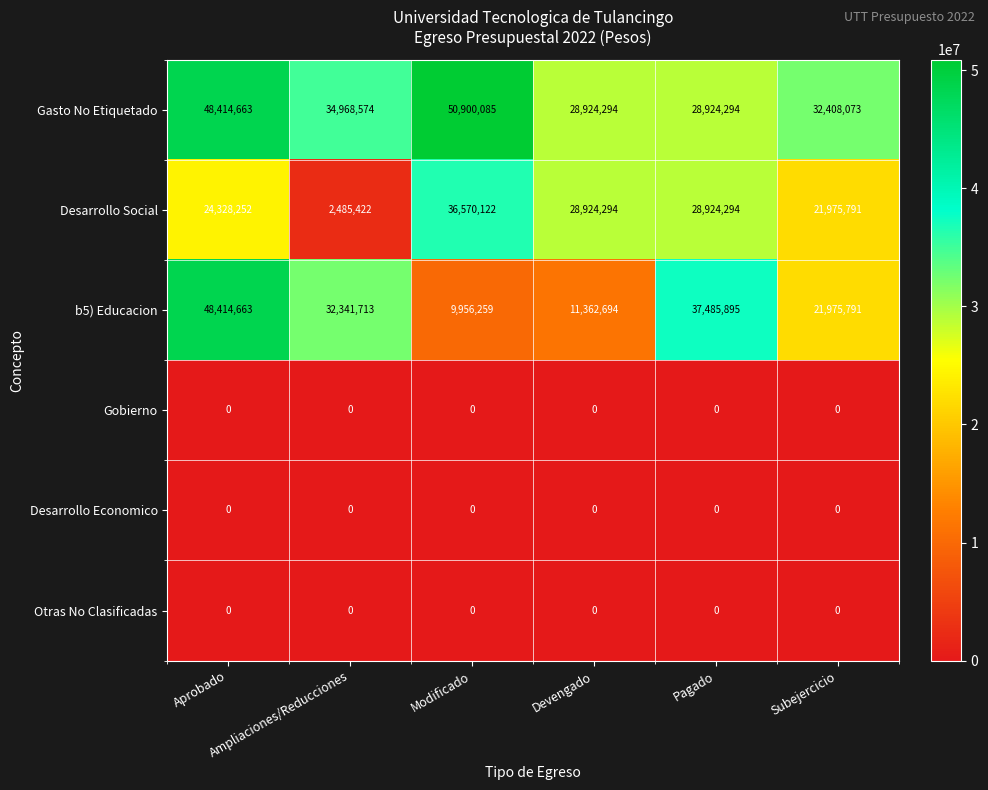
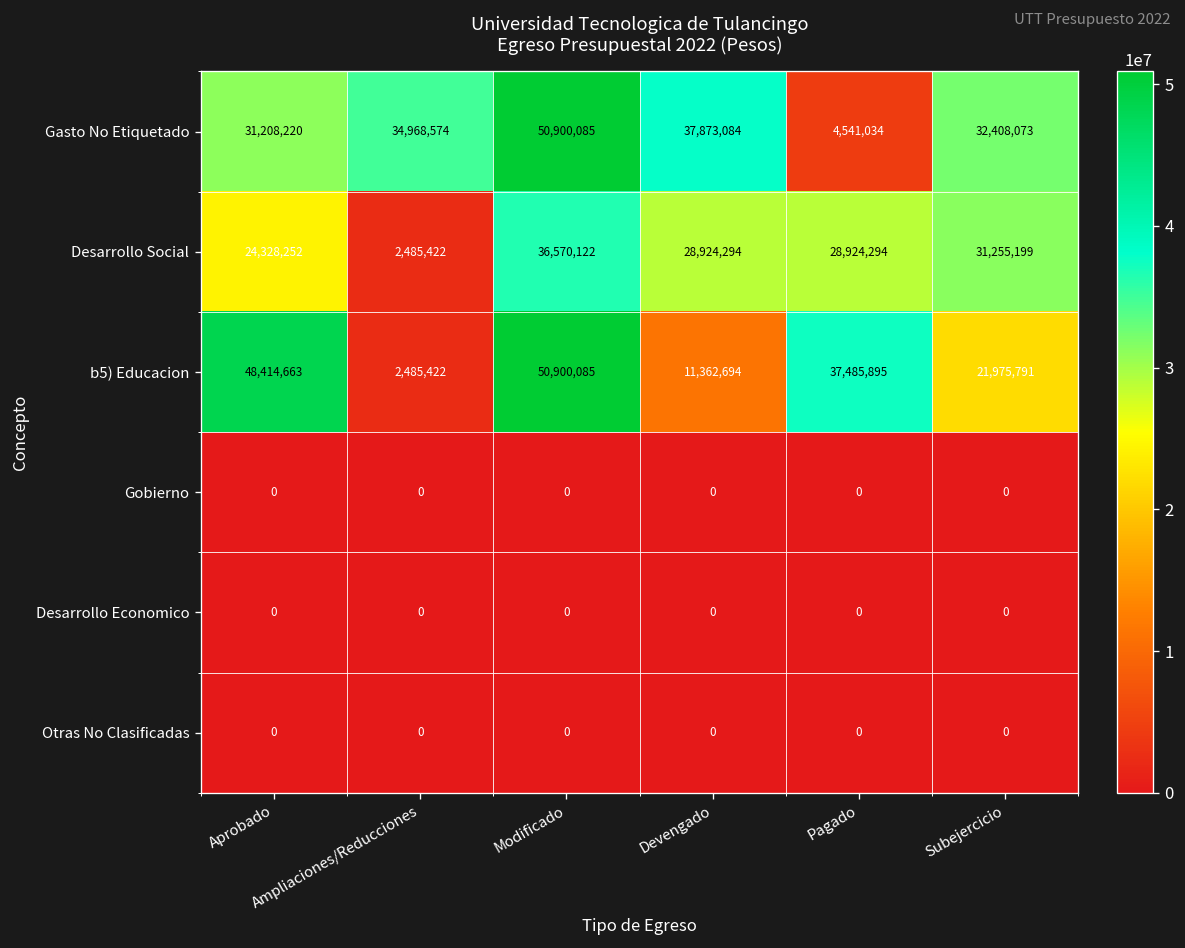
  {
    "Gasto No Etiquetado": {
-     "Aprobado": "48,414,663",
+     "Aprobado": "31,208,220",
      "Ampliaciones/Reducciones": "34,968,574",
      "Modificado": "50,900,085",
-     "Devengado": "28,924,294",
-     "Pagado": "28,924,294",
+     "Devengado": "37,873,084",
+     "Pagado": "4,541,034",
      "Subejercicio": "32,408,073"
    },
    "Desarrollo Social": {
      "Aprobado": "24,328,252",
      "Ampliaciones/Reducciones": "2,485,422",
      "Modificado": "36,570,122",
      "Devengado": "28,924,294",
      "Pagado": "28,924,294",
-     "Subejercicio": "21,975,791"
+     "Subejercicio": "31,255,199"
    },
    "b5) Educacion": {
      "Aprobado": "48,414,663",
-     "Ampliaciones/Reducciones": "32,341,713",
-     "Modificado": "9,956,259",
+     "Ampliaciones/Reducciones": "2,485,422",
+     "Modificado": "50,900,085",
      "Devengado": "11,362,694",
      "Pagado": "37,485,895",
      "Subejercicio": "21,975,791"
    },
    "Gobierno": {
      "Aprobado": "0",
      "Ampliaciones/Reducciones": "0",
      "Modificado": "0",
      "Devengado": "0",
      "Pagado": "0",
      "Subejercicio": "0"
    },
    "Desarrollo Economico": {
      "Aprobado": "0",
      "Ampliaciones/Reducciones": "0",
      "Modificado": "0",
      "Devengado": "0",
      "Pagado": "0",
      "Subejercicio": "0"
    },
    "Otras No Clasificadas": {
      "Aprobado": "0",
      "Ampliaciones/Reducciones": "0",
      "Modificado": "0",
      "Devengado": "0",
      "Pagado": "0",
      "Subejercicio": "0"
    }
  }
